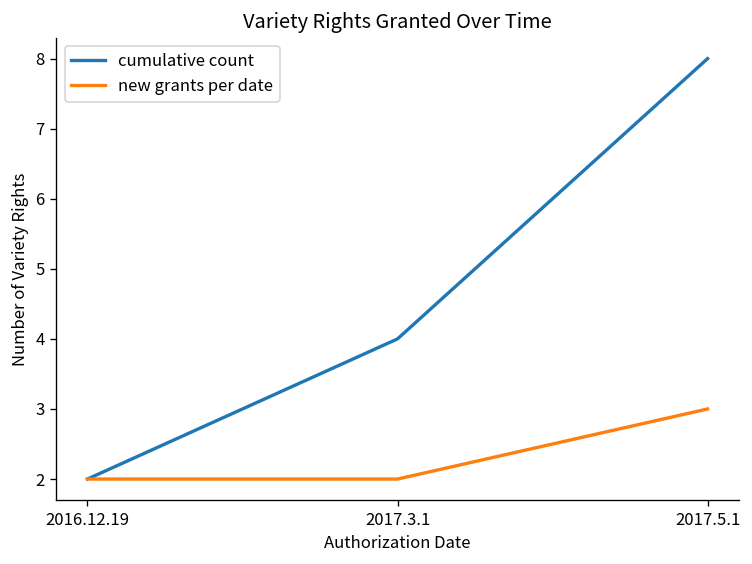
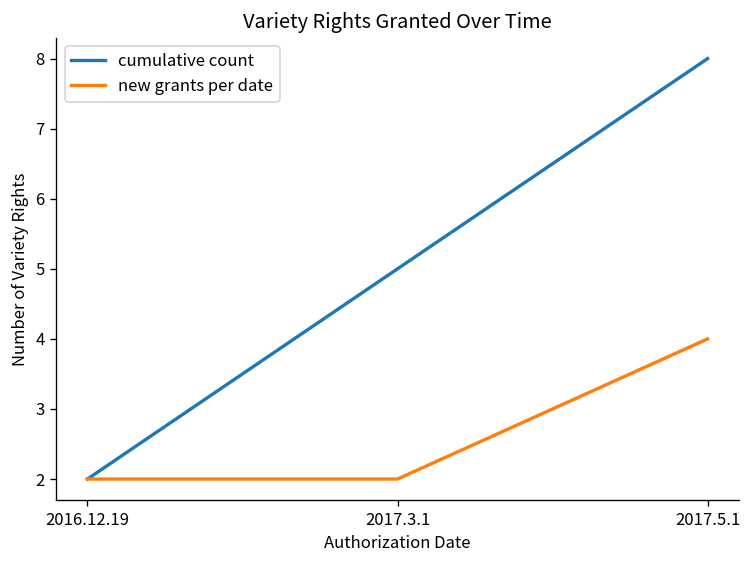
  {
    "cumulative count": {
-     "2017.3.1": 4,
+     "2017.3.1": 5,
      "2017.5.1": 8
    },
    "new grants per date": {
      "2017.3.1": 2,
-     "2017.5.1": 3
+     "2017.5.1": 4
    }
  }
